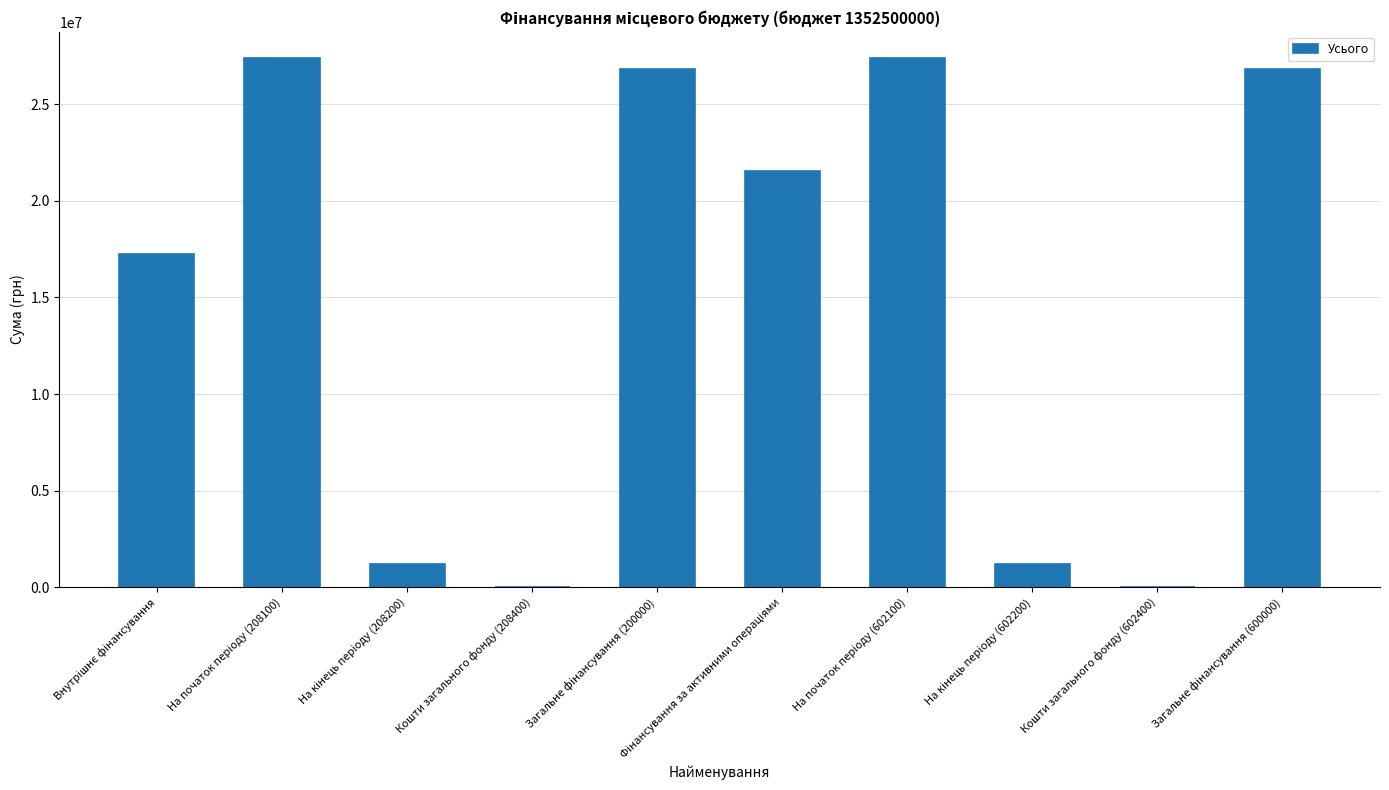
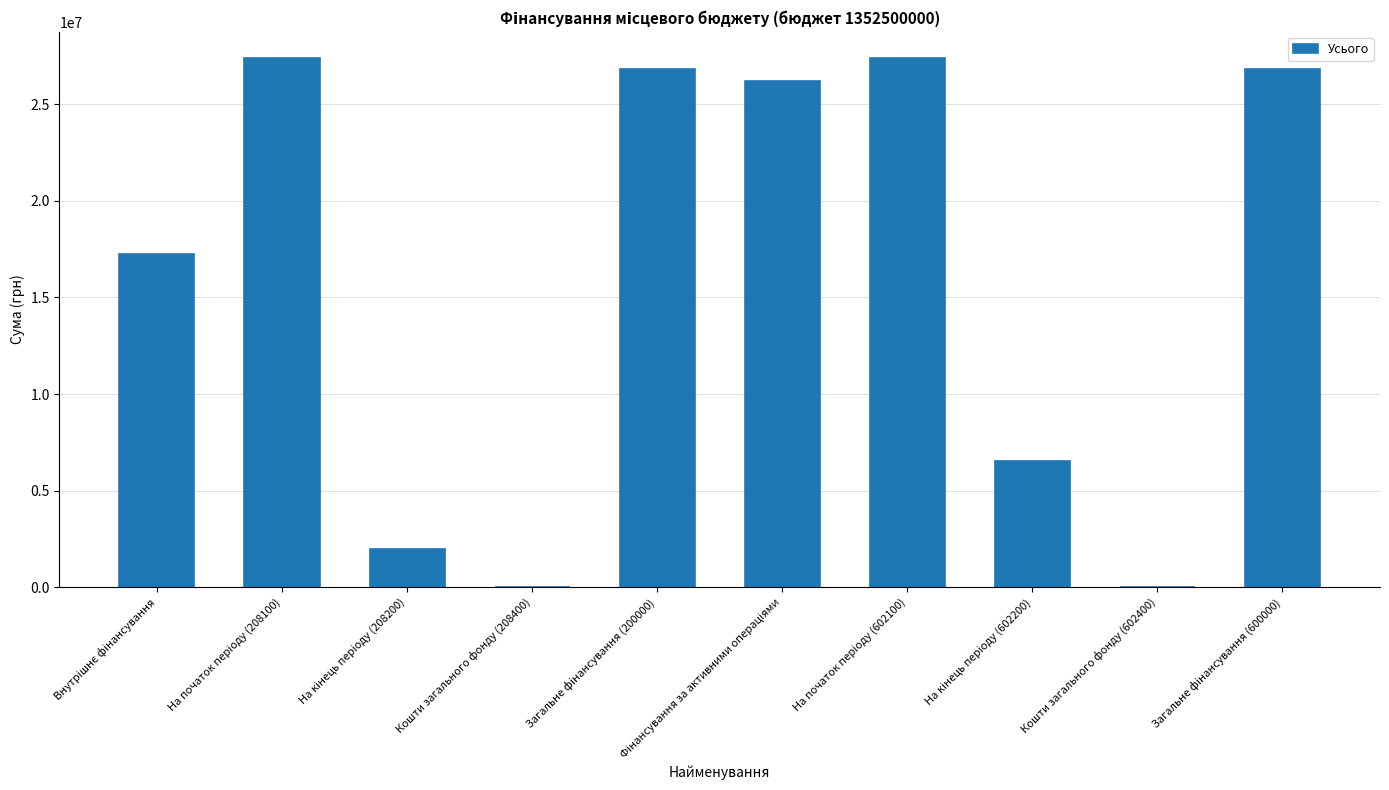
  {
    "Внутрішнє фінансування": 17200000,
    "На початок періоду (208100)": 27400000,
-   "На кінець періоду (208200)": 1200000,
+   "На кінець періоду (208200)": 2000000,
    "Кошти загального фонду (208400)": 0,
    "Загальне фінансування (200000)": 26800000,
-   "Фінансування за активними операціями": 21600000,
+   "Фінансування за активними операціями": 26200000,
    "На початок періоду (602100)": 27400000,
-   "На кінець періоду (602200)": 1200000,
+   "На кінець періоду (602200)": 6500000,
    "Кошти загального фонду (602400)": 0,
    "Загальне фінансування (600000)": 26800000
  }
